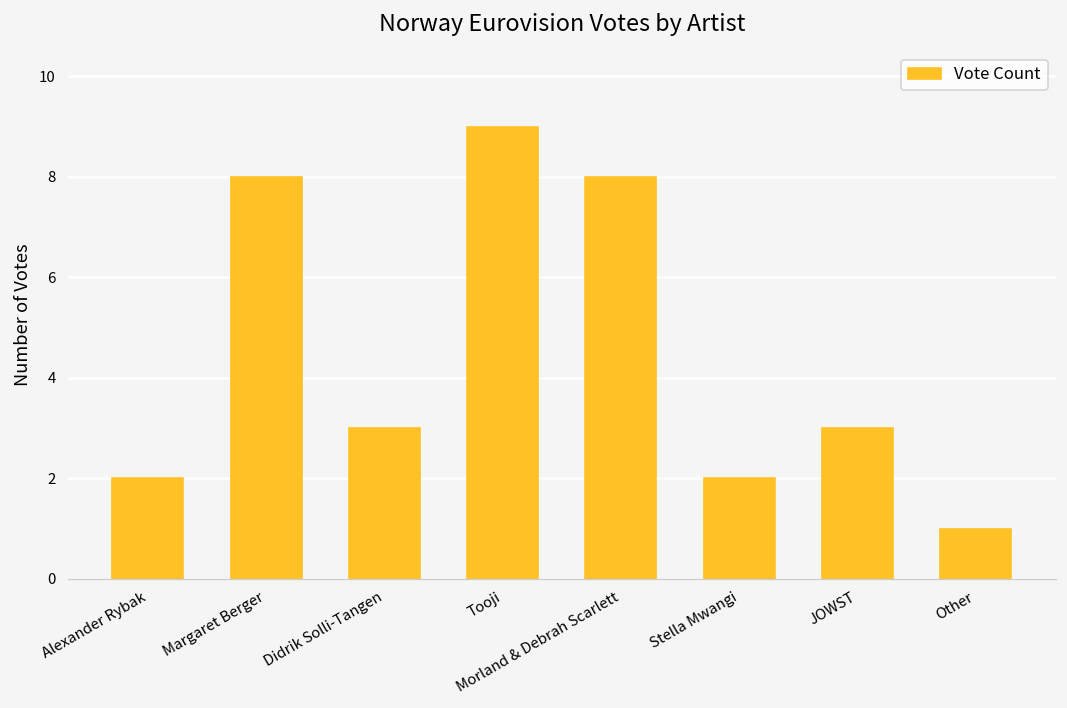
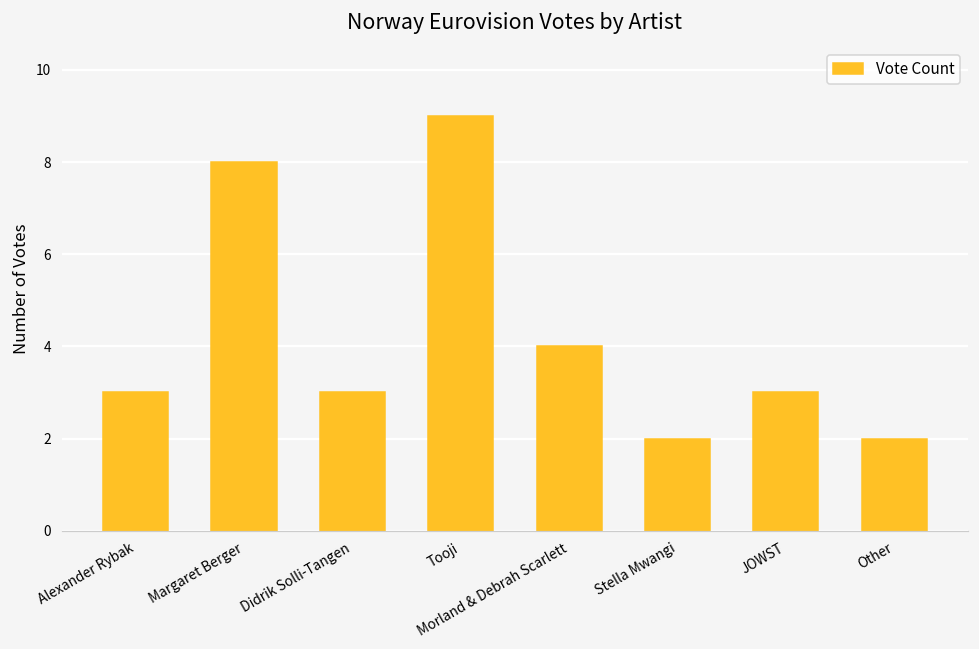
  {
-   "Alexander Rybak": 2,
+   "Alexander Rybak": 3,
    "Margaret Berger": 8,
    "Didrik Solli-Tangen": 3,
    "Tooji": 9,
-   "Morland & Debrah Scarlett": 8,
+   "Morland & Debrah Scarlett": 4,
    "Stella Mwangi": 2,
    "JOWST": 3,
-   "Other": 1
+   "Other": 2
  }
